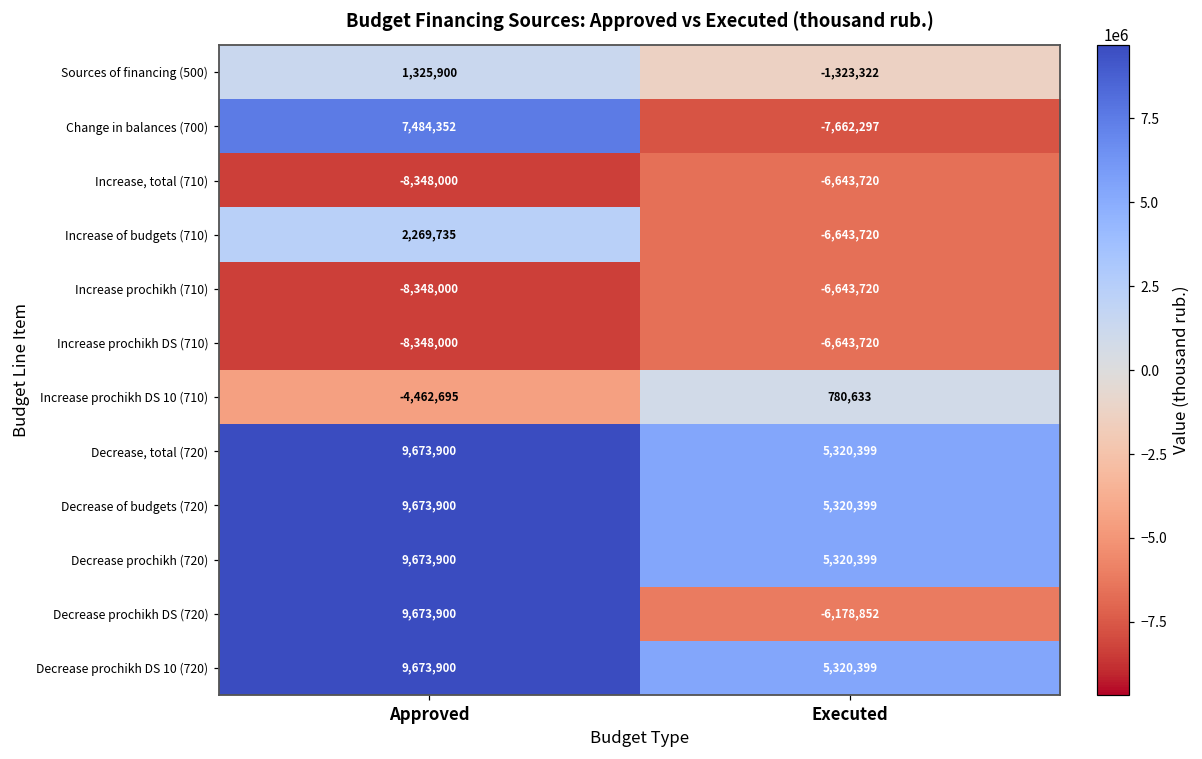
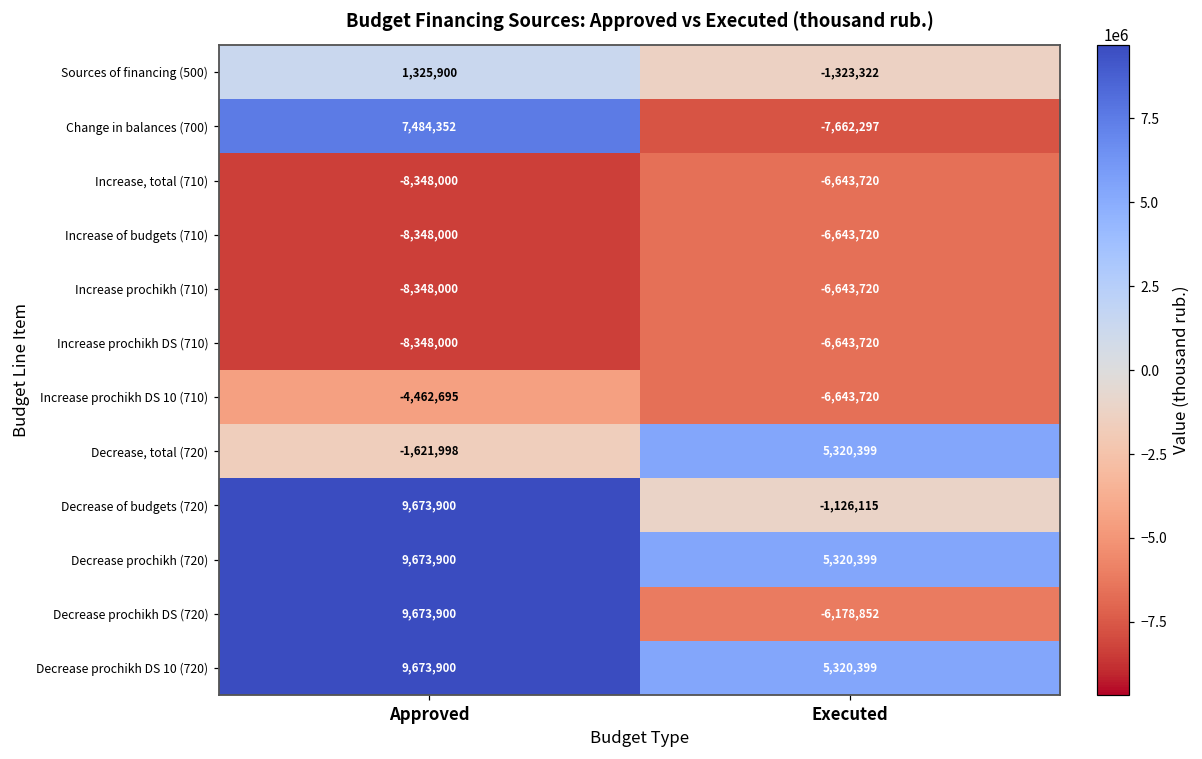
  {
    "Sources of financing (500)": {
      "Approved": "1,325,900",
      "Executed": "-1,323,322"
    },
    "Change in balances (700)": {
      "Approved": "7,484,352",
      "Executed": "-7,662,297"
    },
    "Increase, total (710)": {
      "Approved": "-8,348,000",
      "Executed": "-6,643,720"
    },
    "Increase of budgets (710)": {
-     "Approved": "2,269,735",
+     "Approved": "-8,348,000",
      "Executed": "-6,643,720"
    },
    "Increase prochikh (710)": {
      "Approved": "-8,348,000",
      "Executed": "-6,643,720"
    },
    "Increase prochikh DS (710)": {
      "Approved": "-8,348,000",
      "Executed": "-6,643,720"
    },
    "Increase prochikh DS 10 (710)": {
      "Approved": "-4,462,695",
-     "Executed": "780,633"
+     "Executed": "-6,643,720"
    },
    "Decrease, total (720)": {
-     "Approved": "9,673,900",
+     "Approved": "-1,621,998",
      "Executed": "5,320,399"
    },
    "Decrease of budgets (720)": {
      "Approved": "9,673,900",
-     "Executed": "5,320,399"
+     "Executed": "-1,126,115"
    },
    "Decrease prochikh (720)": {
      "Approved": "9,673,900",
      "Executed": "5,320,399"
    },
    "Decrease prochikh DS (720)": {
      "Approved": "9,673,900",
      "Executed": "-6,178,852"
    },
    "Decrease prochikh DS 10 (720)": {
      "Approved": "9,673,900",
      "Executed": "5,320,399"
    }
  }
